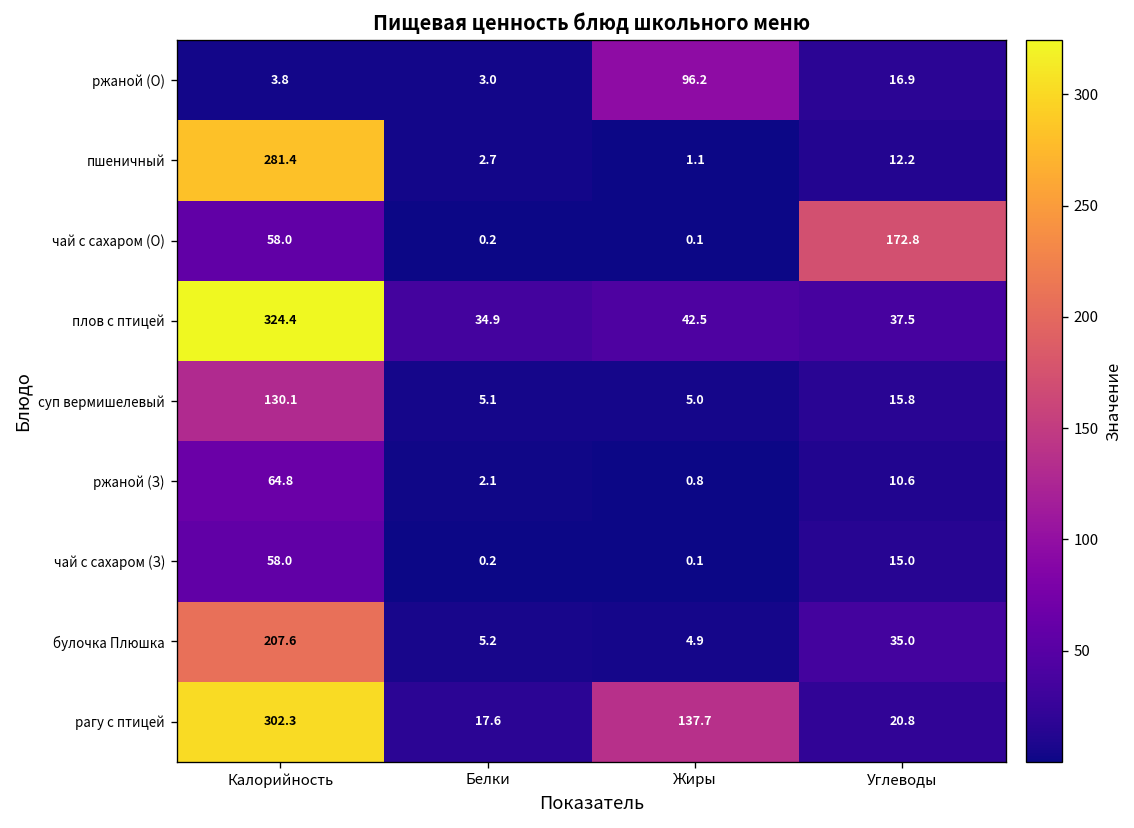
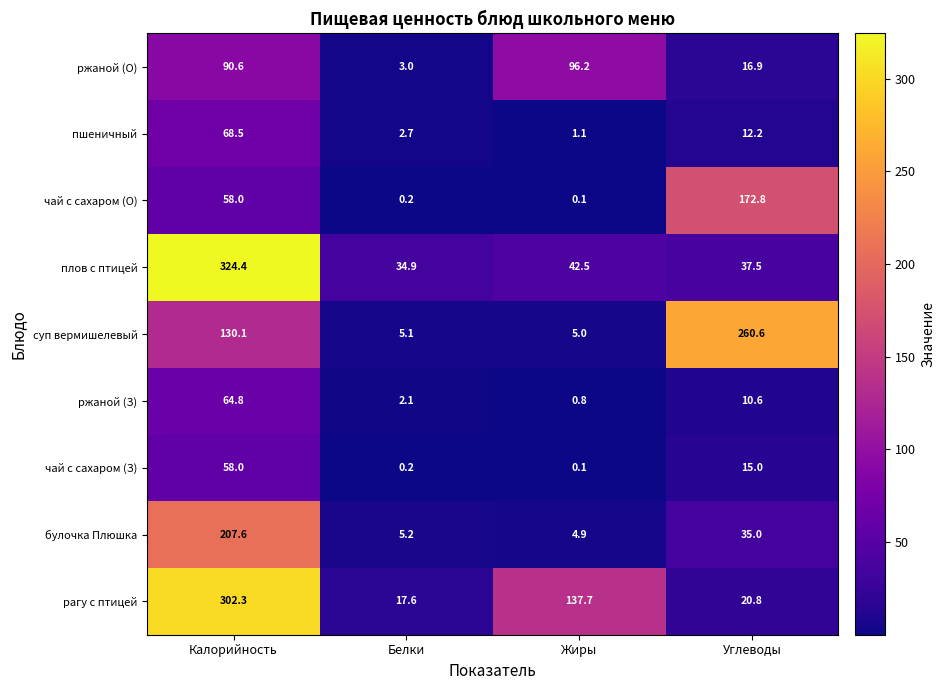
  {
    "ржаной (О)": {
-     "Калорийность": 3.8,
+     "Калорийность": 90.6,
      "Белки": 3.0,
      "Жиры": 96.2,
      "Углеводы": 16.9
    },
    "пшеничный": {
-     "Калорийность": 281.4,
+     "Калорийность": 68.5,
      "Белки": 2.7,
      "Жиры": 1.1,
      "Углеводы": 12.2
    },
    "чай с сахаром (О)": {
      "Калорийность": 58.0,
      "Белки": 0.2,
      "Жиры": 0.1,
      "Углеводы": 172.8
    },
    "плов с птицей": {
      "Калорийность": 324.4,
      "Белки": 34.9,
      "Жиры": 42.5,
      "Углеводы": 37.5
    },
    "суп вермишелевый": {
      "Калорийность": 130.1,
      "Белки": 5.1,
      "Жиры": 5.0,
-     "Углеводы": 15.8
+     "Углеводы": 260.6
    },
    "ржаной (З)": {
      "Калорийность": 64.8,
      "Белки": 2.1,
      "Жиры": 0.8,
      "Углеводы": 10.6
    },
    "чай с сахаром (З)": {
      "Калорийность": 58.0,
      "Белки": 0.2,
      "Жиры": 0.1,
      "Углеводы": 15.0
    },
    "булочка Плюшка": {
      "Калорийность": 207.6,
      "Белки": 5.2,
      "Жиры": 4.9,
      "Углеводы": 35.0
    },
    "рагу с птицей": {
      "Калорийность": 302.3,
      "Белки": 17.6,
      "Жиры": 137.7,
      "Углеводы": 20.8
    }
  }
